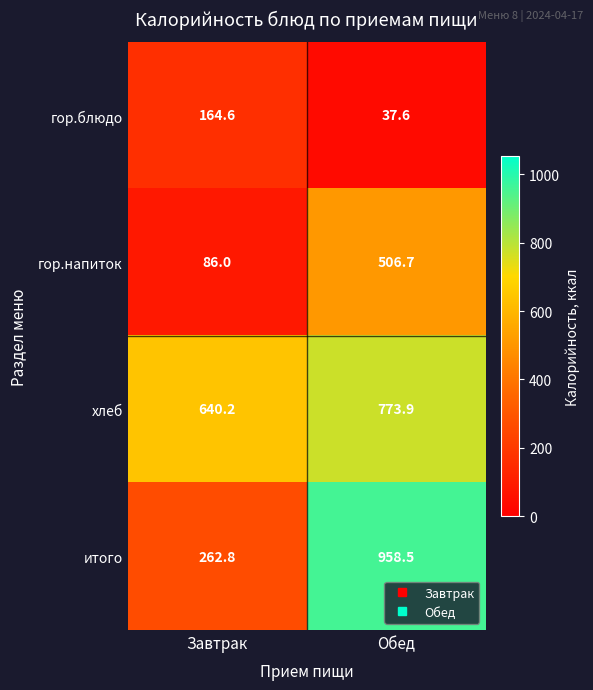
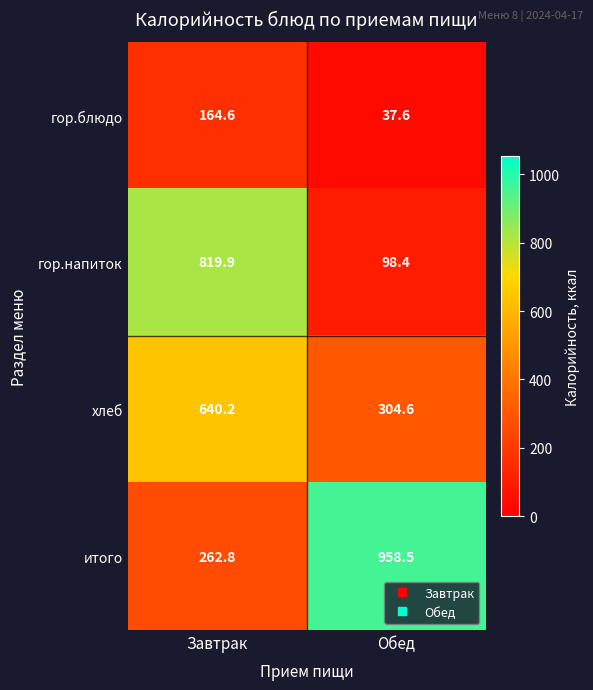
  {
    "гор.блюдо": {
      "Завтрак": 164.6,
      "Обед": 37.6
    },
    "гор.напиток": {
-     "Завтрак": 86.0,
-     "Обед": 506.7
+     "Завтрак": 819.9,
+     "Обед": 98.4
    },
    "хлеб": {
      "Завтрак": 640.2,
-     "Обед": 773.9
+     "Обед": 304.6
    },
    "итого": {
      "Завтрак": 262.8,
      "Обед": 958.5
    }
  }
